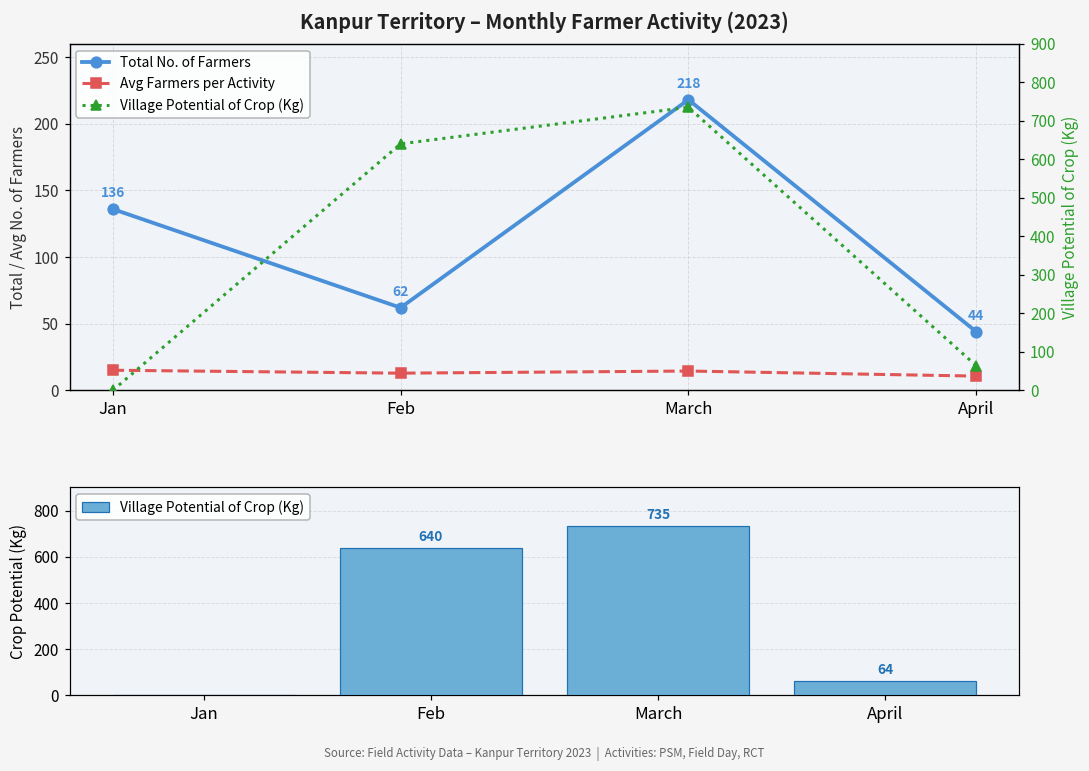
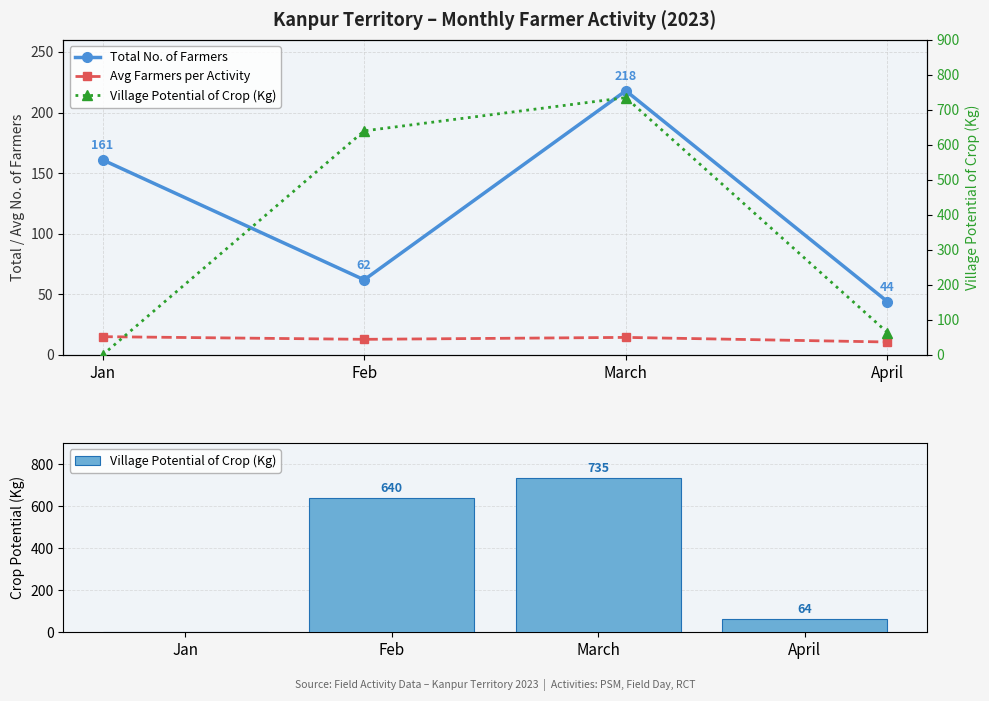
  {
    "Kanpur Territory – Monthly Farmer Activity (2023)": {
      "Total No. of Farmers": {
-       "Jan": 136,
+       "Jan": 161,
        "Feb": 62,
        "March": 218,
        "April": 44
      }
    }
  }
